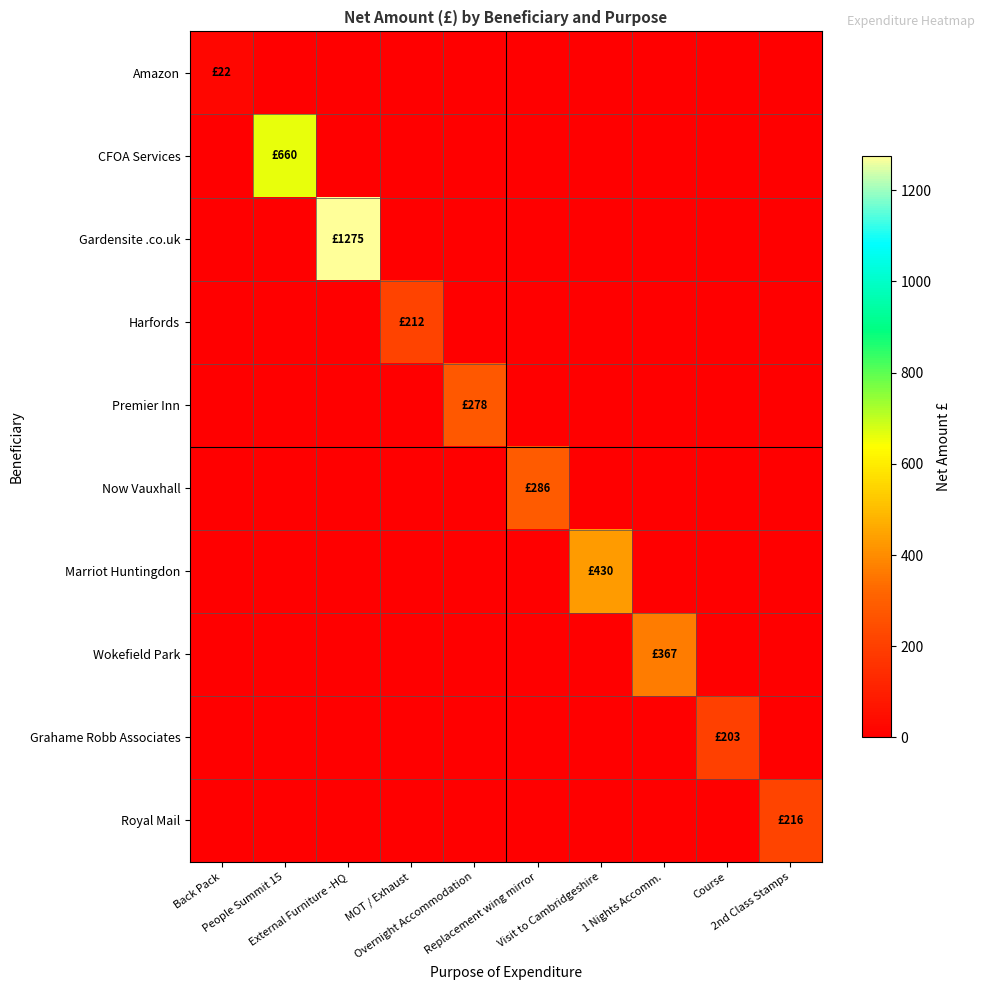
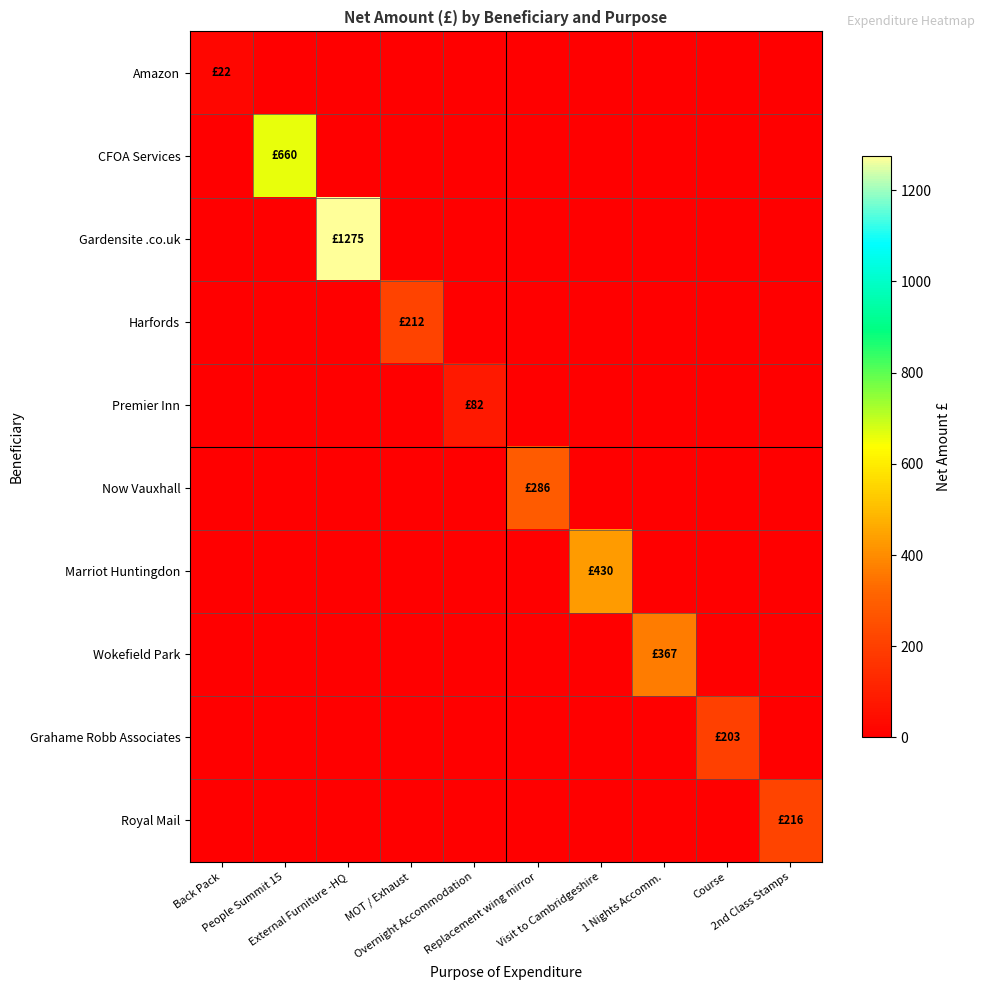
  {
    "Amazon": {
      "Back Pack": "£22"
    },
    "CFOA Services": {
      "People Summit 15": "£660"
    },
    "Gardensite .co.uk": {
      "External Furniture -HQ": "£1275"
    },
    "Harfords": {
      "MOT / Exhaust": "£212"
    },
    "Premier Inn": {
-     "Overnight Accommodation": "£278"
+     "Overnight Accommodation": "£82"
    },
    "Now Vauxhall": {
      "Replacement wing mirror": "£286"
    },
    "Marriot Huntingdon": {
      "Visit to Cambridgeshire": "£430"
    },
    "Wokefield Park": {
      "1 Nights Accomm.": "£367"
    },
    "Grahame Robb Associates": {
      "Course": "£203"
    },
    "Royal Mail": {
      "2nd Class Stamps": "£216"
    }
  }
